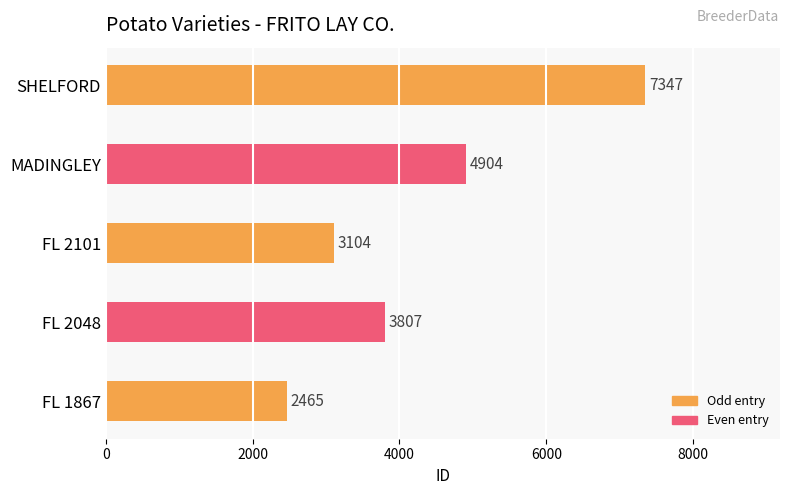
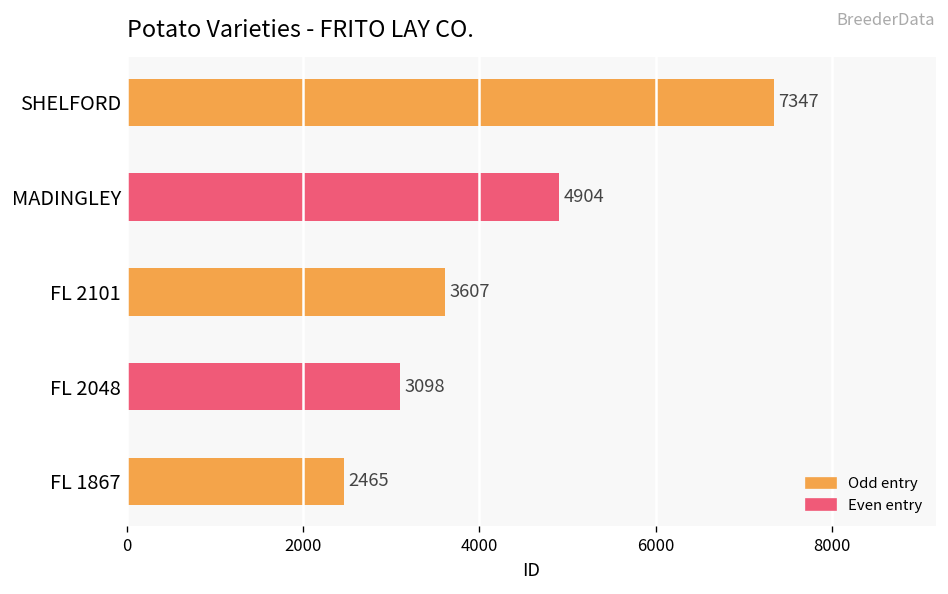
  {
    "SHELFORD": 7347,
    "MADINGLEY": 4904,
-   "FL 2101": 3104,
-   "FL 2048": 3807,
+   "FL 2101": 3607,
+   "FL 2048": 3098,
    "FL 1867": 2465
  }
